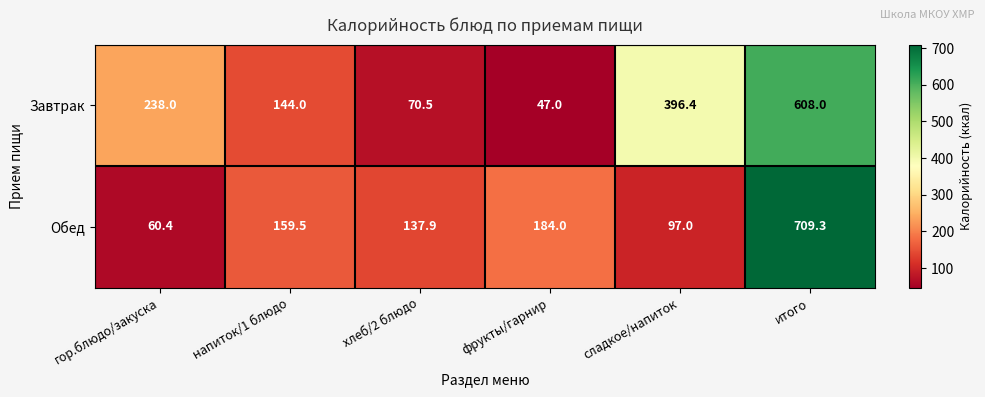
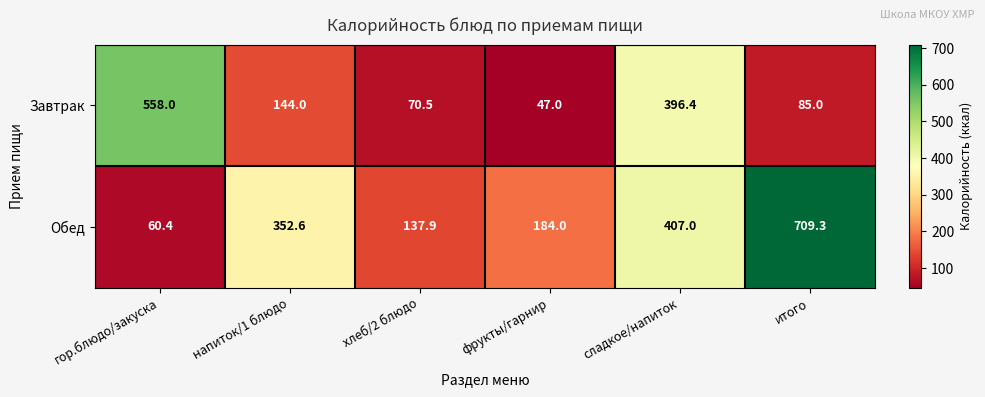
  {
    "Завтрак": {
-     "гор.блюдо/закуска": 238.0,
+     "гор.блюдо/закуска": 558.0,
      "напиток/1 блюдо": 144.0,
      "хлеб/2 блюдо": 70.5,
      "фрукты/гарнир": 47.0,
      "сладкое/напиток": 396.4,
-     "итого": 608.0
+     "итого": 85.0
    },
    "Обед": {
      "гор.блюдо/закуска": 60.4,
-     "напиток/1 блюдо": 159.5,
+     "напиток/1 блюдо": 352.6,
      "хлеб/2 блюдо": 137.9,
      "фрукты/гарнир": 184.0,
-     "сладкое/напиток": 97.0,
+     "сладкое/напиток": 407.0,
      "итого": 709.3
    }
  }
